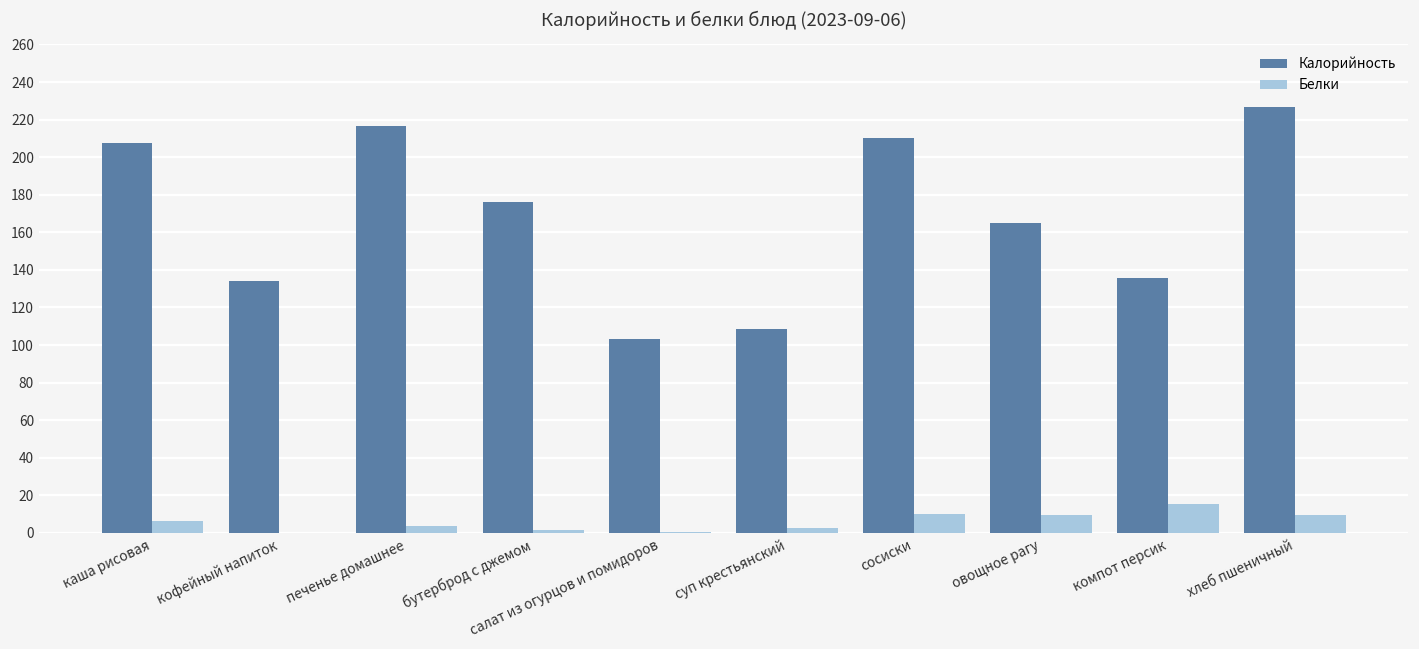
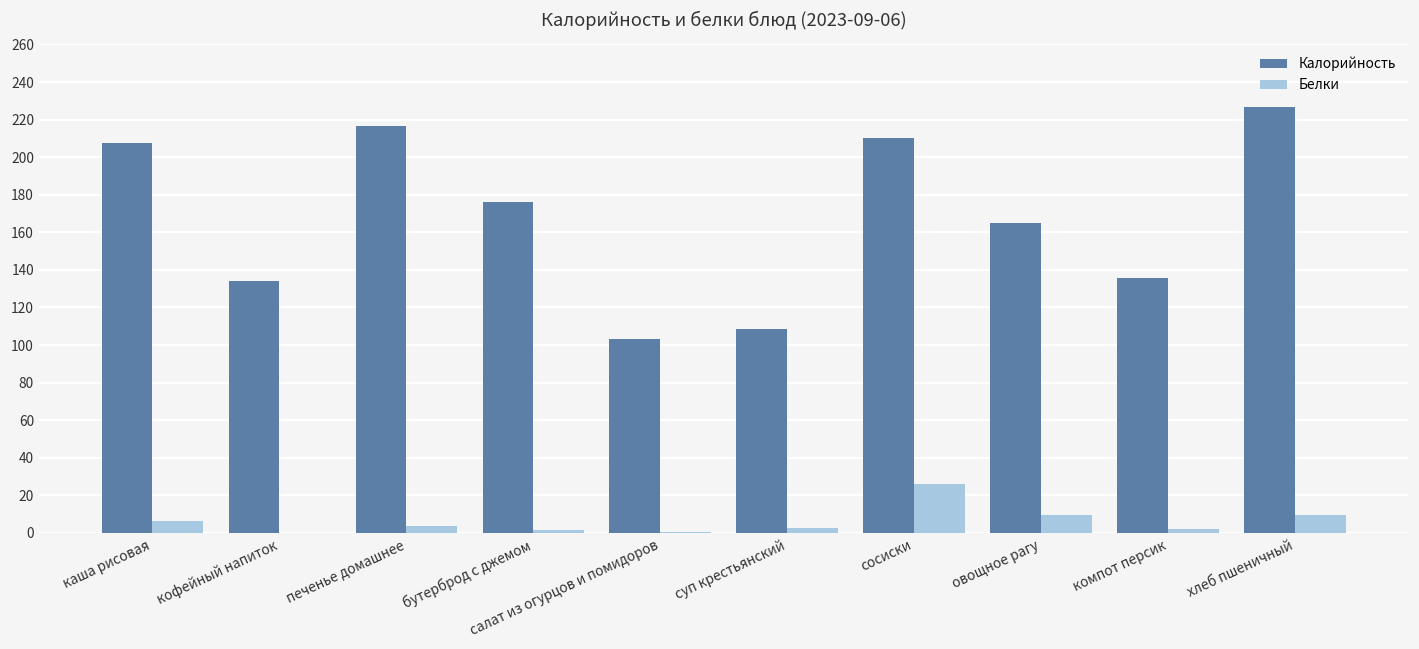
  {
    "Калорийность": {
      "каша рисовая": 207,
      "кофейный напиток": 134,
      "печенье домашнее": 217,
      "бутерброд с джемом": 176,
      "салат из огурцов и помидоров": 103,
      "суп крестьянский": 109,
      "сосиски": 210,
      "овощное рагу": 165,
      "компот персик": 136,
      "хлеб пшеничный": 227
    },
    "Белки": {
      "каша рисовая": 6,
      "печенье домашнее": 4,
      "бутерброд с джемом": 2,
      "суп крестьянский": 3,
-     "сосиски": 10,
+     "сосиски": 26,
      "овощное рагу": 10,
-     "компот персик": 15,
+     "компот персик": 2,
      "хлеб пшеничный": 9
    }
  }
